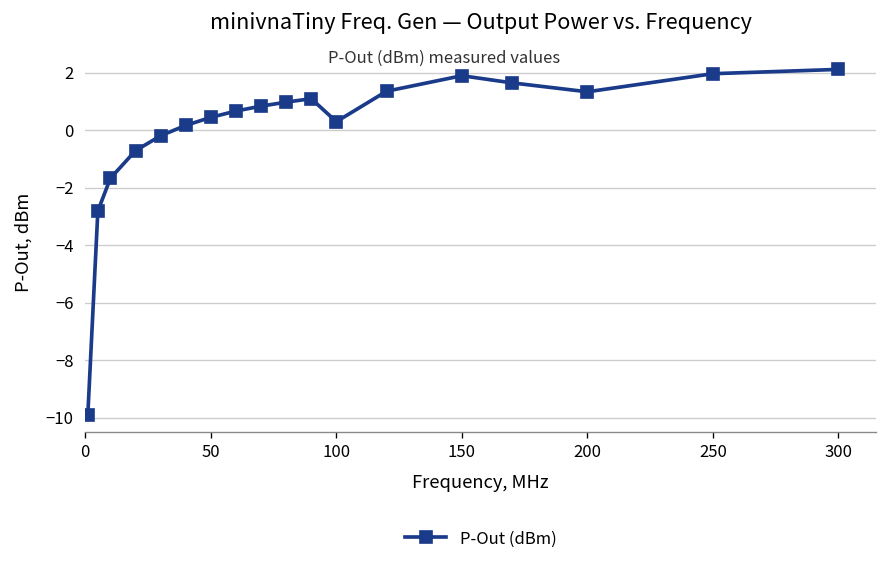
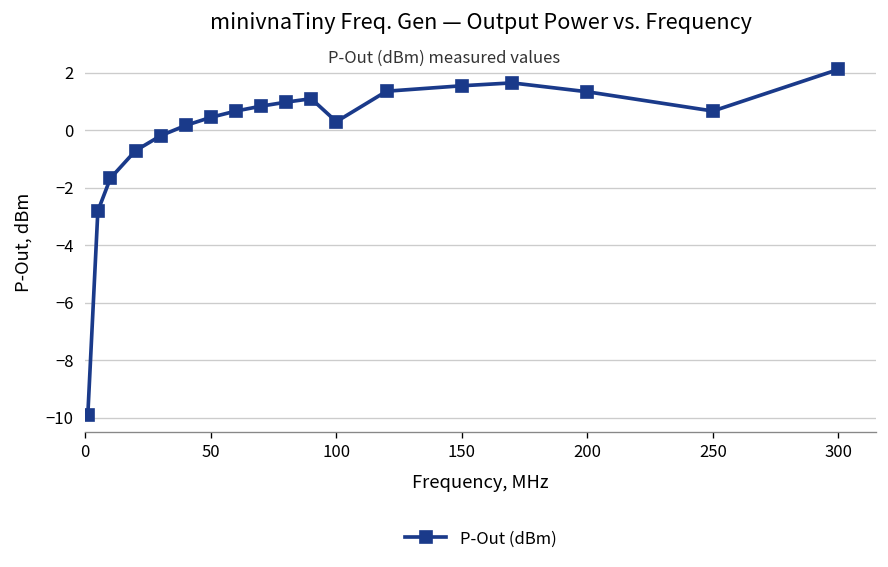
  {
    "50": 0.5,
    "100": 0.3,
-   "150": 1.9,
+   "150": 1.6,
    "200": 1.3,
-   "250": 2.0,
+   "250": 0.7,
    "300": 2.1
  }
